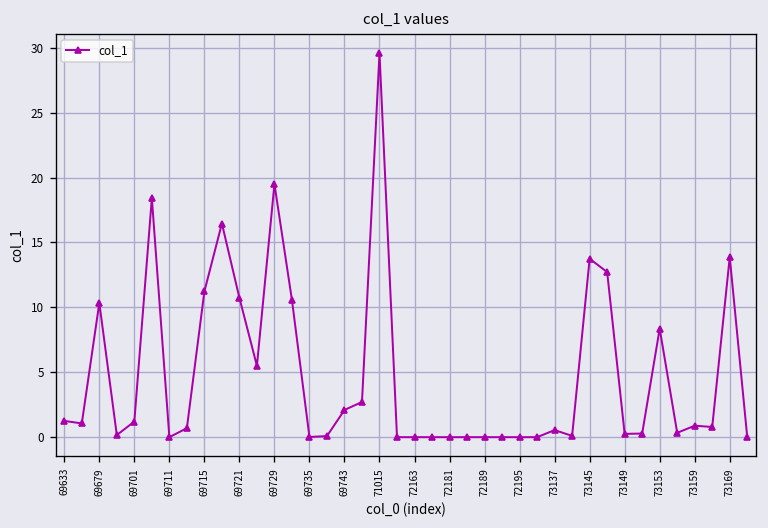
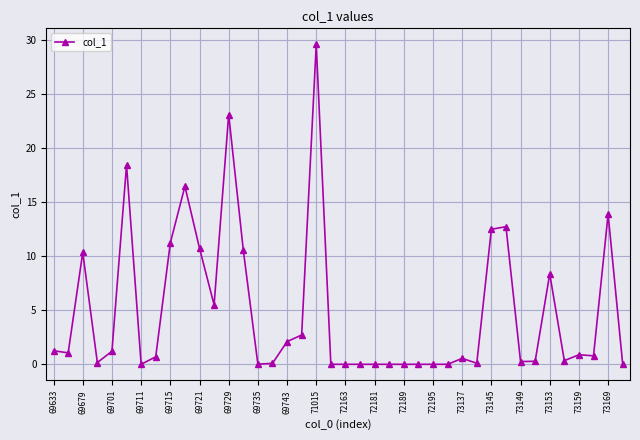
  {
    "69633": 1.3,
    "69679": 10.3,
    "69701": 1.2,
    "69711": 0.0,
    "69715": 11.2,
    "69721": 10.7,
-   "69729": 19.5,
+   "69729": 23.1,
    "69735": 0.0,
    "69743": 2.1,
    "71015": 29.6,
    "72163": 0.0,
    "72181": 0.0,
    "72189": 0.0,
    "72195": 0.0,
    "73137": 0.5,
-   "73145": 13.7,
+   "73145": 12.5,
    "73149": 0.3,
    "73153": 8.4,
    "73159": 0.9,
    "73169": 13.9
  }
